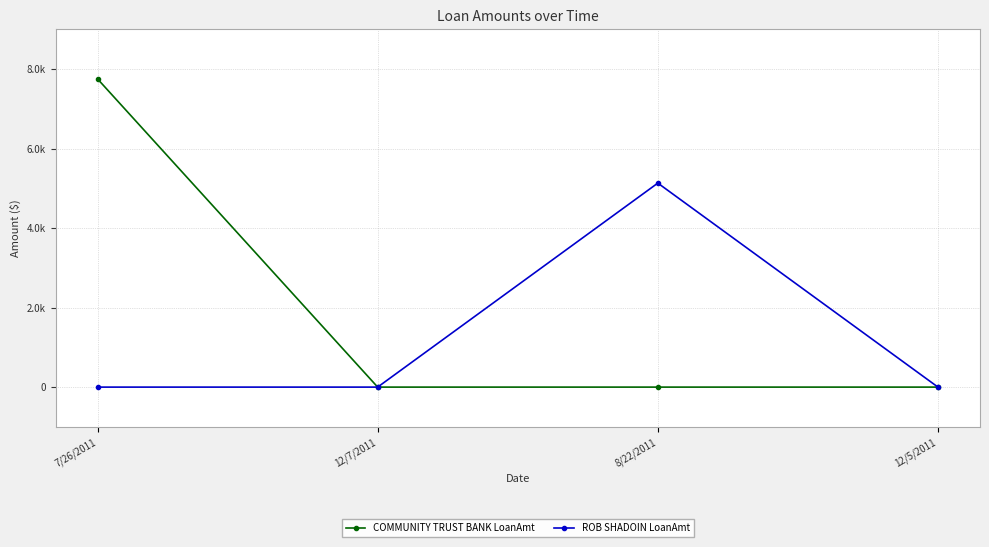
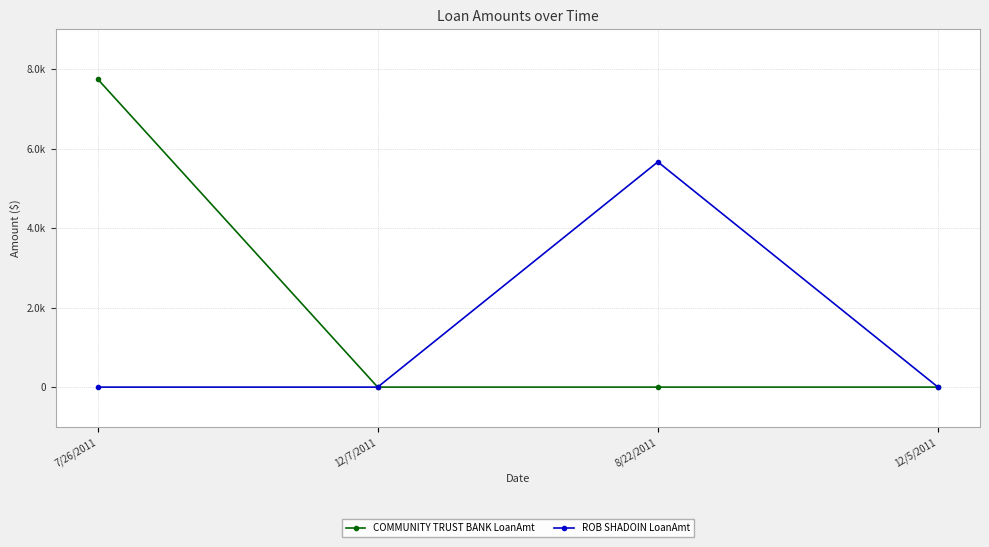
  {
    "COMMUNITY TRUST BANK LoanAmt": {
      "7/26/2011": 7800,
      "8/22/2011": 0
    },
    "ROB SHADOIN LoanAmt": {
      "7/26/2011": 0,
-     "8/22/2011": 5100
+     "8/22/2011": 5700
    }
  }
